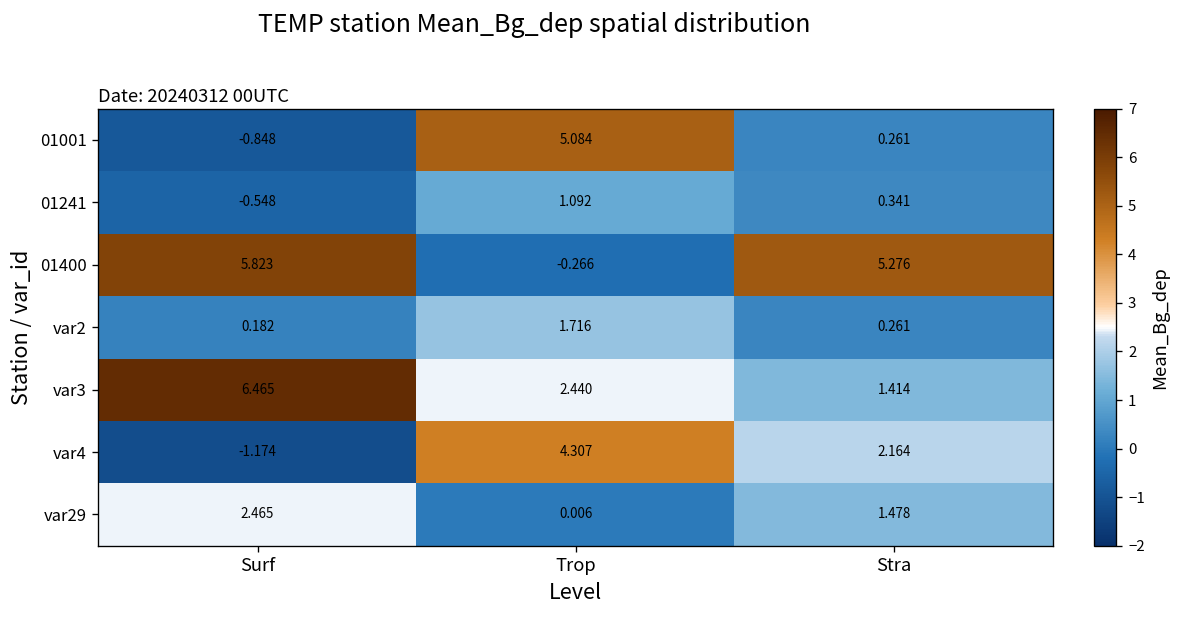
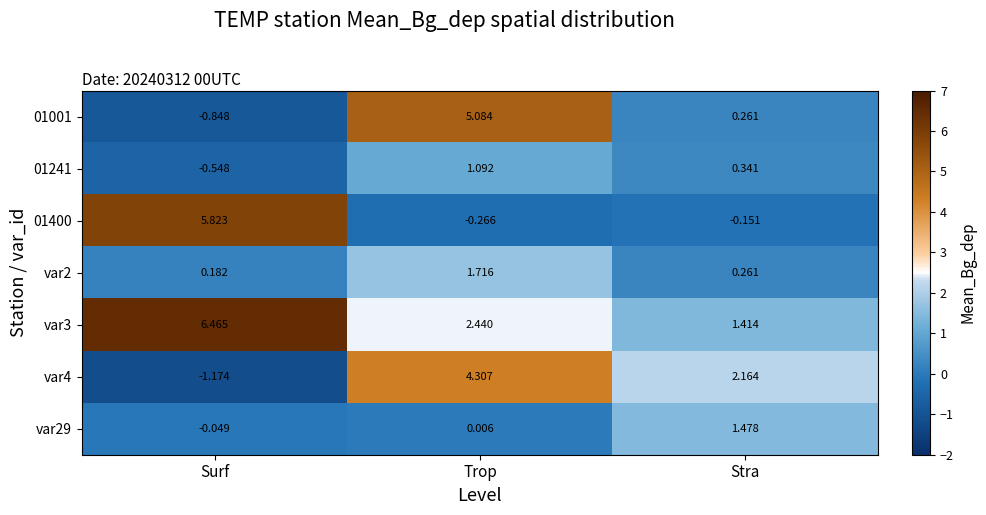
  {
    "01001": {
      "Surf": -0.848,
      "Trop": 5.084,
      "Stra": 0.261
    },
    "01241": {
      "Surf": -0.548,
      "Trop": 1.092,
      "Stra": 0.341
    },
    "01400": {
      "Surf": 5.823,
      "Trop": -0.266,
-     "Stra": 5.276
+     "Stra": -0.151
    },
    "var2": {
      "Surf": 0.182,
      "Trop": 1.716,
      "Stra": 0.261
    },
    "var3": {
      "Surf": 6.465,
      "Trop": 2.440,
      "Stra": 1.414
    },
    "var4": {
      "Surf": -1.174,
      "Trop": 4.307,
      "Stra": 2.164
    },
    "var29": {
-     "Surf": 2.465,
+     "Surf": -0.049,
      "Trop": 0.006,
      "Stra": 1.478
    }
  }
